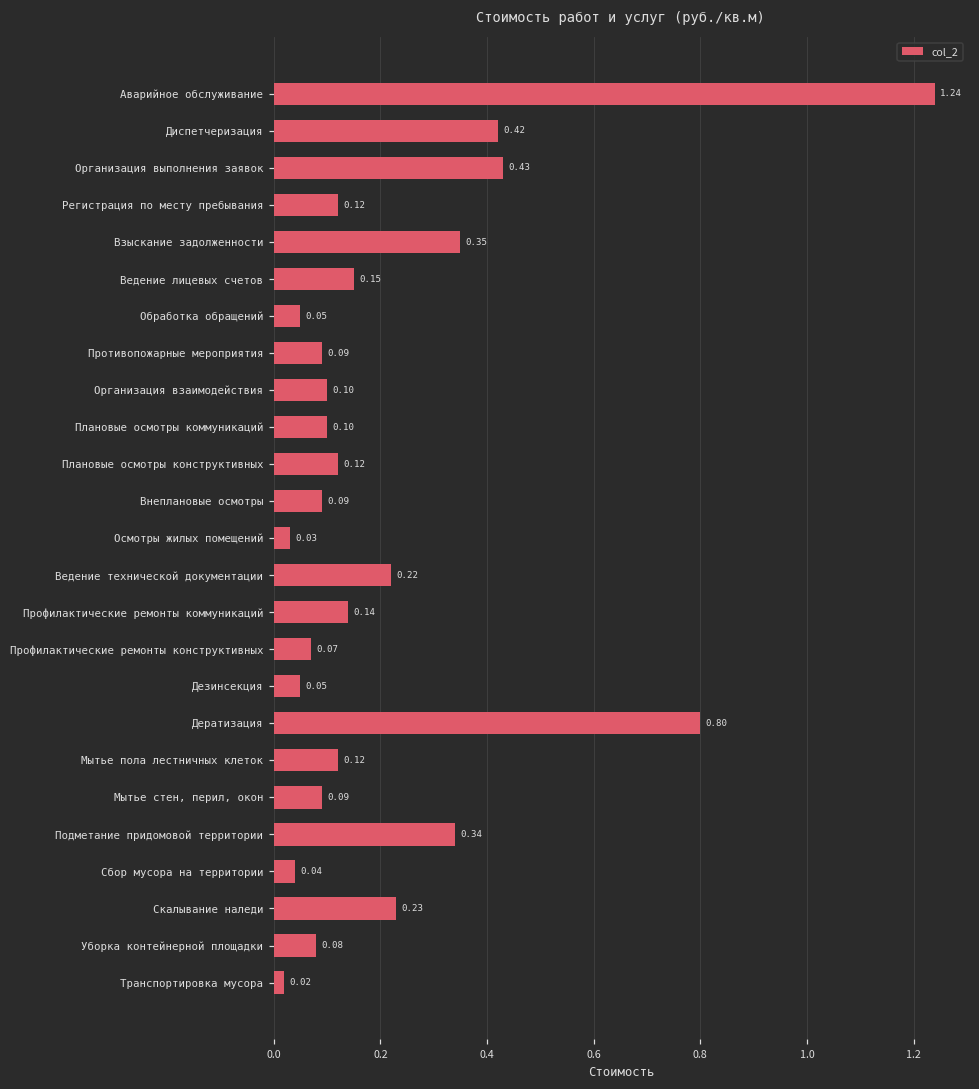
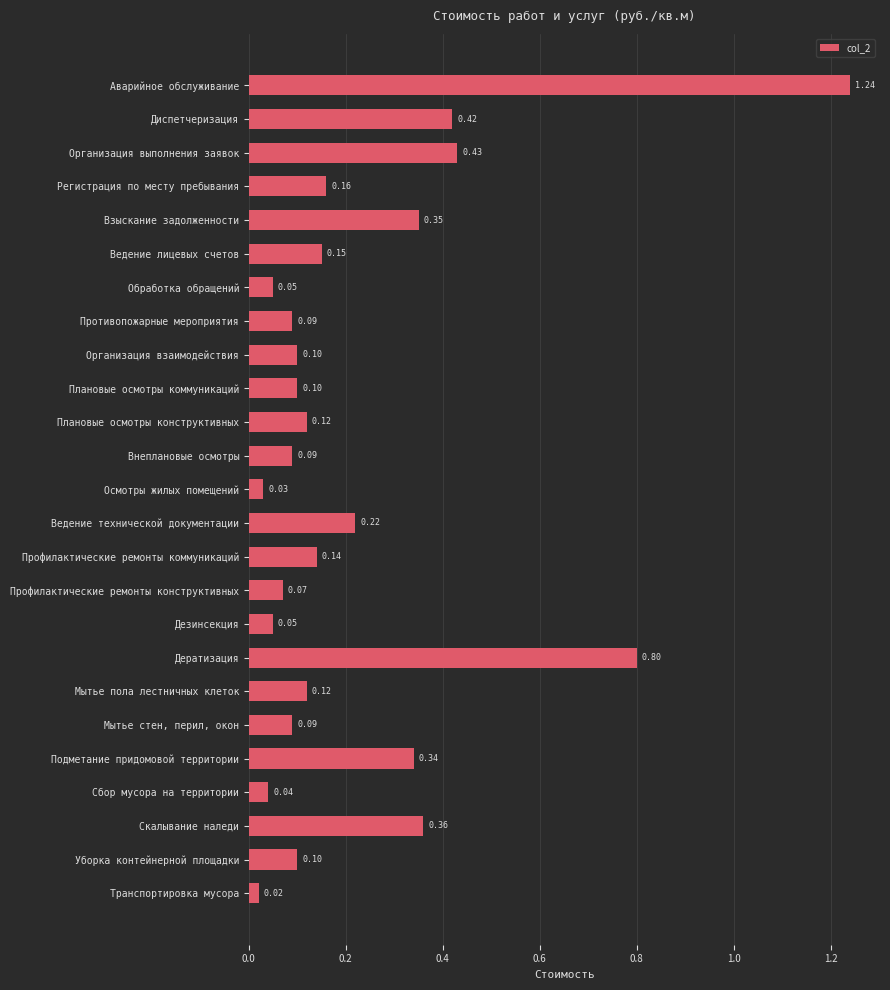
  {
    "Аварийное обслуживание": 1.24,
    "Диспетчеризация": 0.42,
    "Организация выполнения заявок": 0.43,
-   "Регистрация по месту пребывания": 0.12,
+   "Регистрация по месту пребывания": 0.16,
    "Взыскание задолженности": 0.35,
    "Ведение лицевых счетов": 0.15,
    "Обработка обращений": 0.05,
    "Противопожарные мероприятия": 0.09,
    "Организация взаимодействия": 0.10,
    "Плановые осмотры коммуникаций": 0.10,
    "Плановые осмотры конструктивных": 0.12,
    "Внеплановые осмотры": 0.09,
    "Осмотры жилых помещений": 0.03,
    "Ведение технической документации": 0.22,
    "Профилактические ремонты коммуникаций": 0.14,
    "Профилактические ремонты конструктивных": 0.07,
    "Дезинсекция": 0.05,
    "Дератизация": 0.80,
    "Мытье пола лестничных клеток": 0.12,
    "Мытье стен, перил, окон": 0.09,
    "Подметание придомовой территории": 0.34,
    "Сбор мусора на территории": 0.04,
-   "Скалывание наледи": 0.23,
-   "Уборка контейнерной площадки": 0.08,
+   "Скалывание наледи": 0.36,
+   "Уборка контейнерной площадки": 0.10,
    "Транспортировка мусора": 0.02
  }
